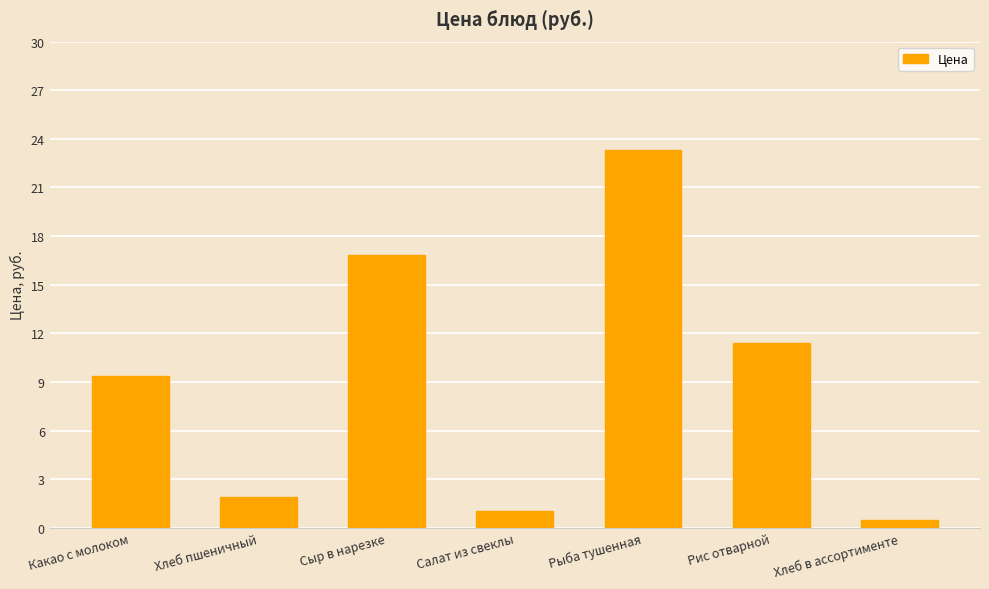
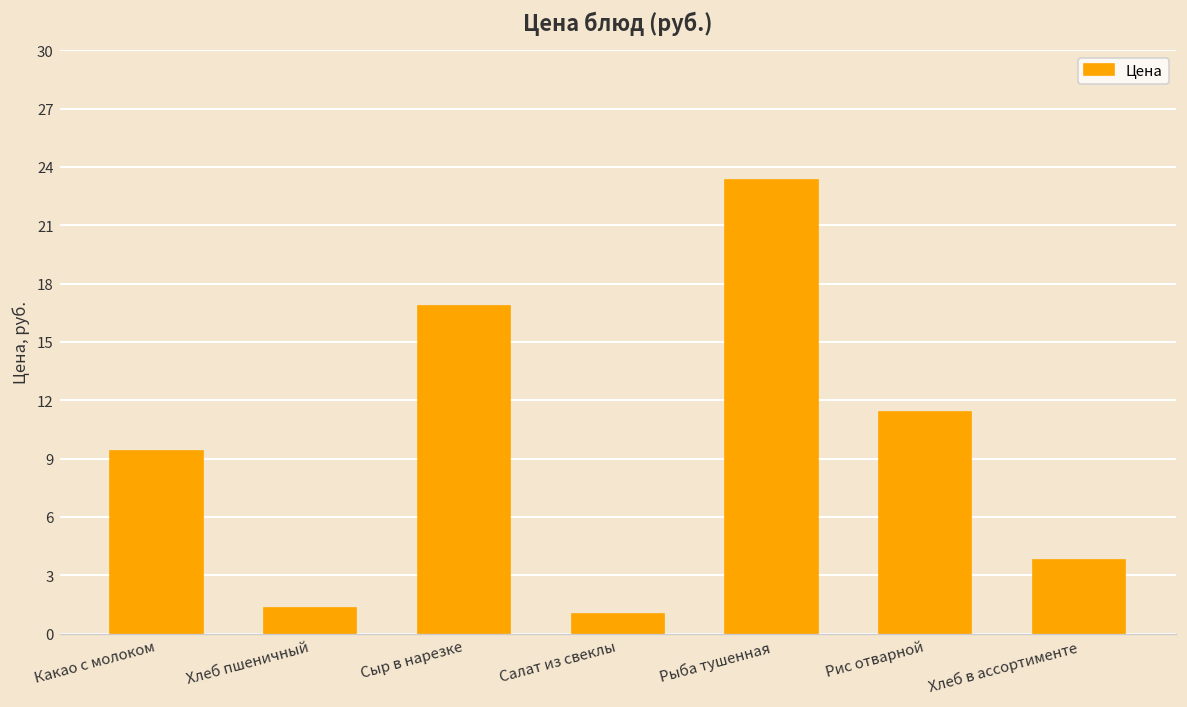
  {
    "Какао с молоком": 9.4,
-   "Хлеб пшеничный": 1.9,
+   "Хлеб пшеничный": 1.3,
    "Сыр в нарезке": 16.8,
    "Салат из свеклы": 1.0,
    "Рыба тушенная": 23.3,
    "Рис отварной": 11.4,
-   "Хлеб в ассортименте": 0.5
+   "Хлеб в ассортименте": 3.8
  }
